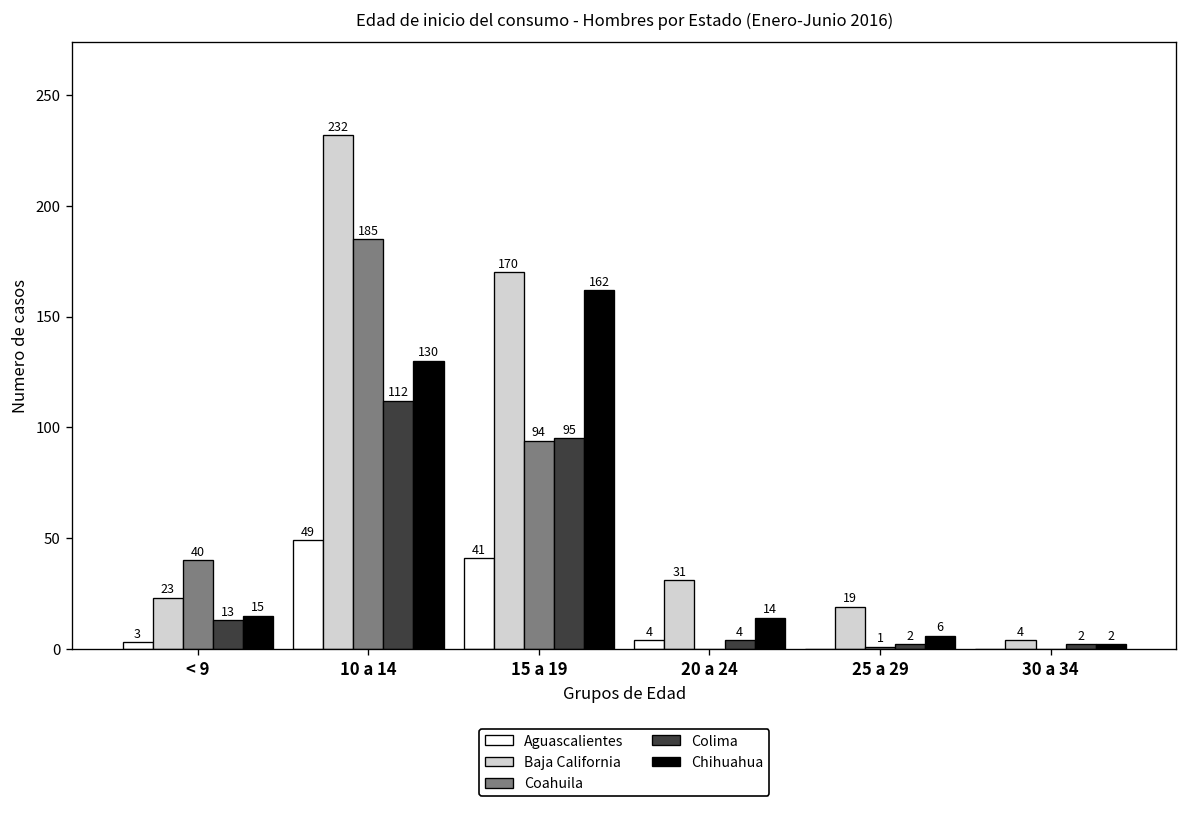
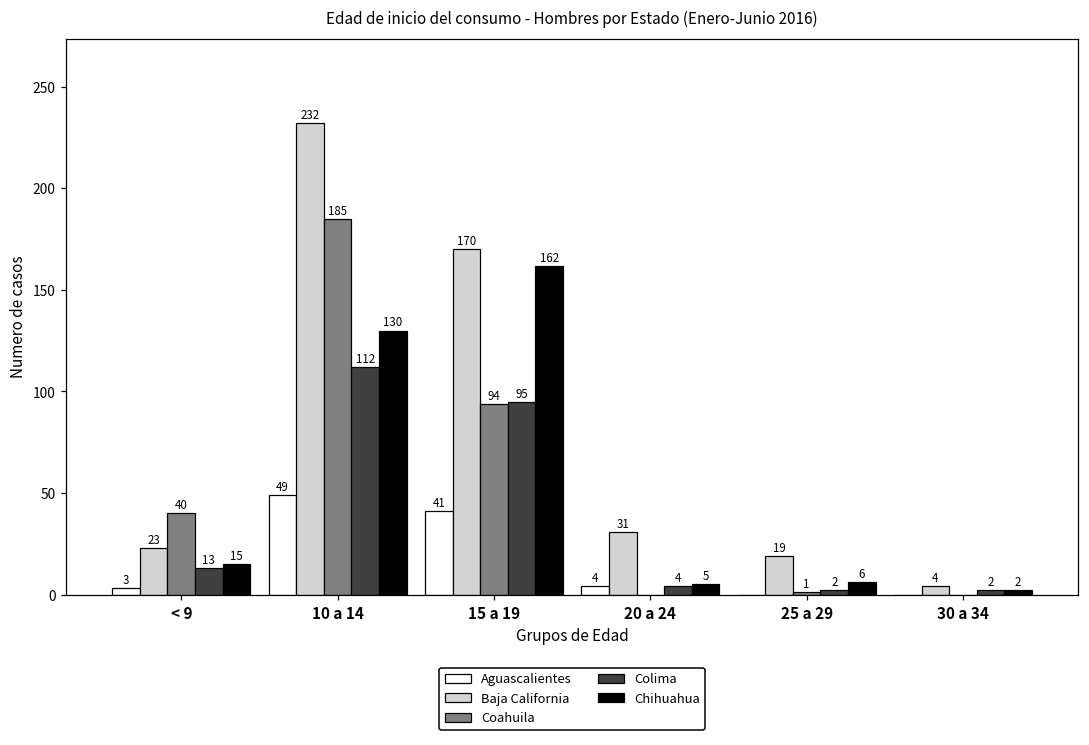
  {
    "Aguascalientes": {
      "< 9": 3,
      "10 a 14": 49,
      "15 a 19": 41,
      "20 a 24": 4
    },
    "Baja California": {
      "< 9": 23,
      "10 a 14": 232,
      "15 a 19": 170,
      "20 a 24": 31,
      "25 a 29": 19,
      "30 a 34": 4
    },
    "Coahuila": {
      "< 9": 40,
      "10 a 14": 185,
      "15 a 19": 94,
      "25 a 29": 1
    },
    "Colima": {
      "< 9": 13,
      "10 a 14": 112,
      "15 a 19": 95,
      "20 a 24": 4,
      "25 a 29": 2,
      "30 a 34": 2
    },
    "Chihuahua": {
      "< 9": 15,
      "10 a 14": 130,
      "15 a 19": 162,
-     "20 a 24": 14,
+     "20 a 24": 5,
      "25 a 29": 6,
      "30 a 34": 2
    }
  }
